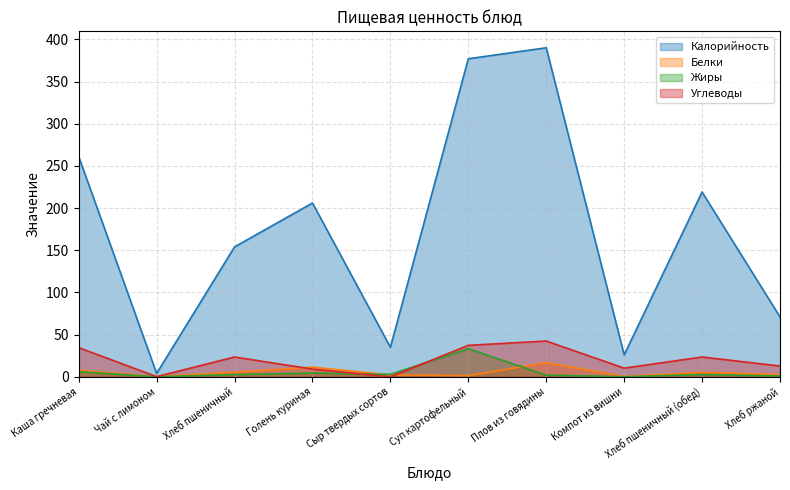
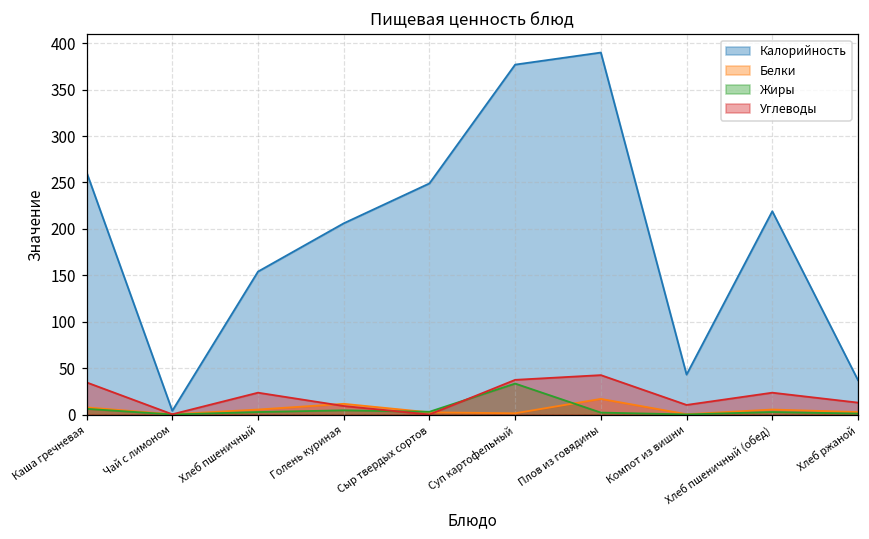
  {
    "Калорийность": {
      "Каша гречневая": 260,
      "Чай с лимоном": 0,
      "Хлеб пшеничный": 150,
      "Голень куриная": 210,
-     "Сыр твердых сортов": 40,
+     "Сыр твердых сортов": 250,
      "Суп картофельный": 380,
      "Плов из говядины": 390,
-     "Компот из вишни": 30,
+     "Компот из вишни": 40,
      "Хлеб пшеничный (обед)": 220,
-     "Хлеб ржаной": 70
+     "Хлеб ржаной": 40
    },
    "Жиры": {
      "Голень куриная": 0,
      "Суп картофельный": 30,
      "Плов из говядины": 0
    }
  }
